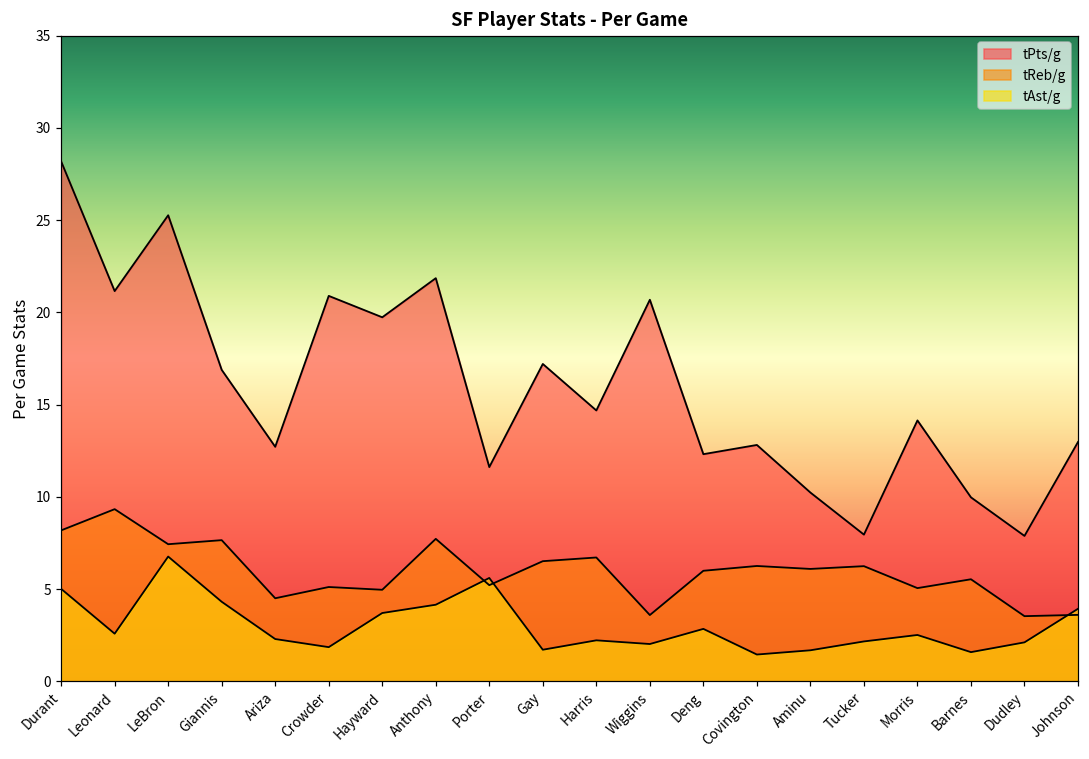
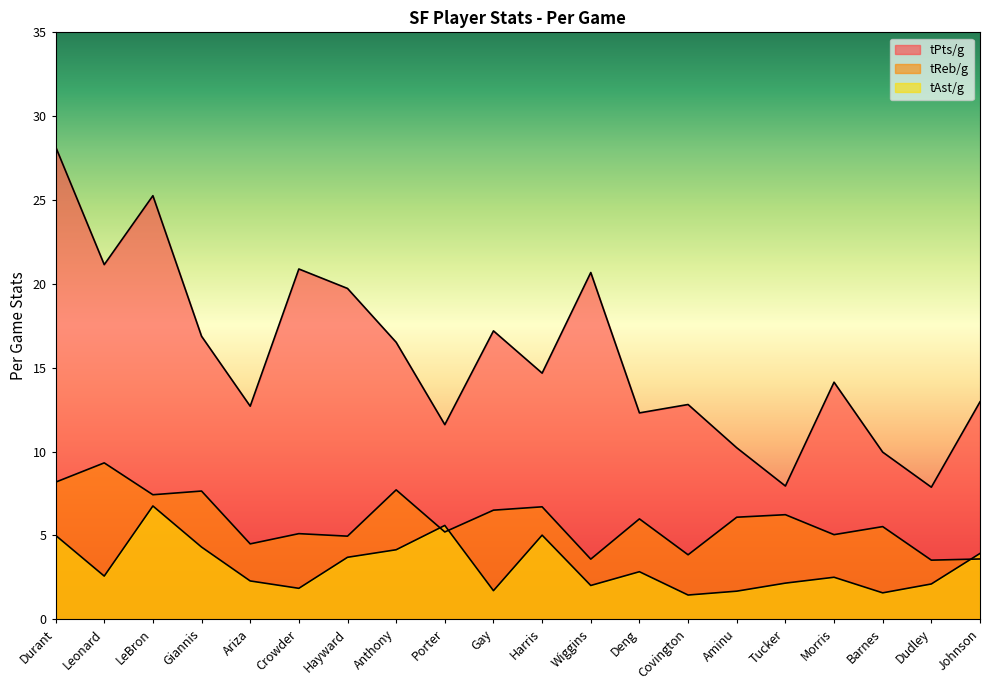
  {
    "tPts/g": {
      "Durant": 28.2,
      "Leonard": 21.2,
      "LeBron": 25.3,
      "Giannis": 16.9,
      "Ariza": 12.7,
      "Crowder": 20.9,
      "Hayward": 19.7,
-     "Anthony": 21.9,
+     "Anthony": 16.5,
      "Porter": 11.6,
      "Gay": 17.2,
      "Harris": 14.7,
      "Wiggins": 20.7,
      "Deng": 12.3,
      "Covington": 12.8,
      "Aminu": 10.2,
      "Tucker": 8.0,
      "Morris": 14.1,
      "Barnes": 10.0,
      "Dudley": 7.9,
      "Johnson": 13.0
    },
    "tReb/g": {
      "Durant": 8.2,
      "Leonard": 9.3,
      "LeBron": 7.4,
      "Giannis": 7.7,
      "Ariza": 4.5,
      "Crowder": 5.1,
      "Hayward": 5.0,
      "Anthony": 7.7,
      "Porter": 5.2,
      "Gay": 6.5,
      "Harris": 6.7,
      "Wiggins": 3.6,
      "Deng": 6.0,
-     "Covington": 6.3,
+     "Covington": 3.9,
      "Aminu": 6.1,
      "Tucker": 6.2,
      "Morris": 5.1,
      "Barnes": 5.5,
      "Dudley": 3.5,
      "Johnson": 3.6
    },
    "tAst/g": {
      "Durant": 5.0,
      "Leonard": 2.6,
      "LeBron": 6.8,
      "Giannis": 4.3,
      "Ariza": 2.3,
      "Crowder": 1.9,
      "Hayward": 3.7,
      "Anthony": 4.2,
      "Porter": 5.6,
      "Gay": 1.7,
-     "Harris": 2.2,
+     "Harris": 5.0,
      "Wiggins": 2.0,
      "Deng": 2.8,
      "Covington": 1.5,
      "Aminu": 1.7,
      "Tucker": 2.2,
      "Morris": 2.5,
      "Barnes": 1.6,
      "Dudley": 2.1,
      "Johnson": 3.9
    }
  }
